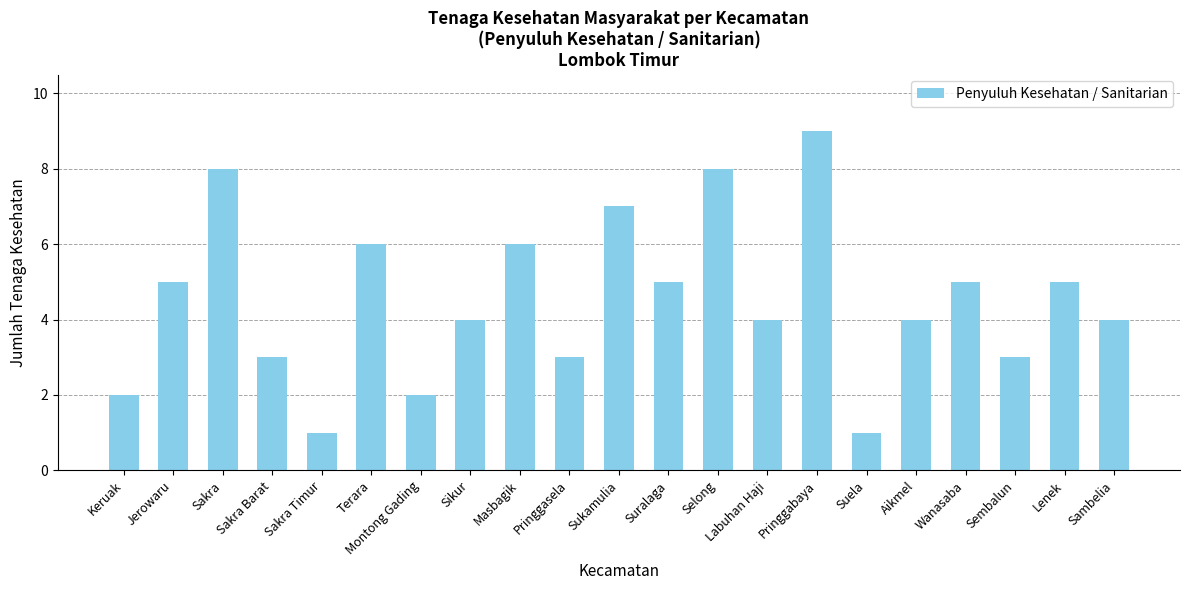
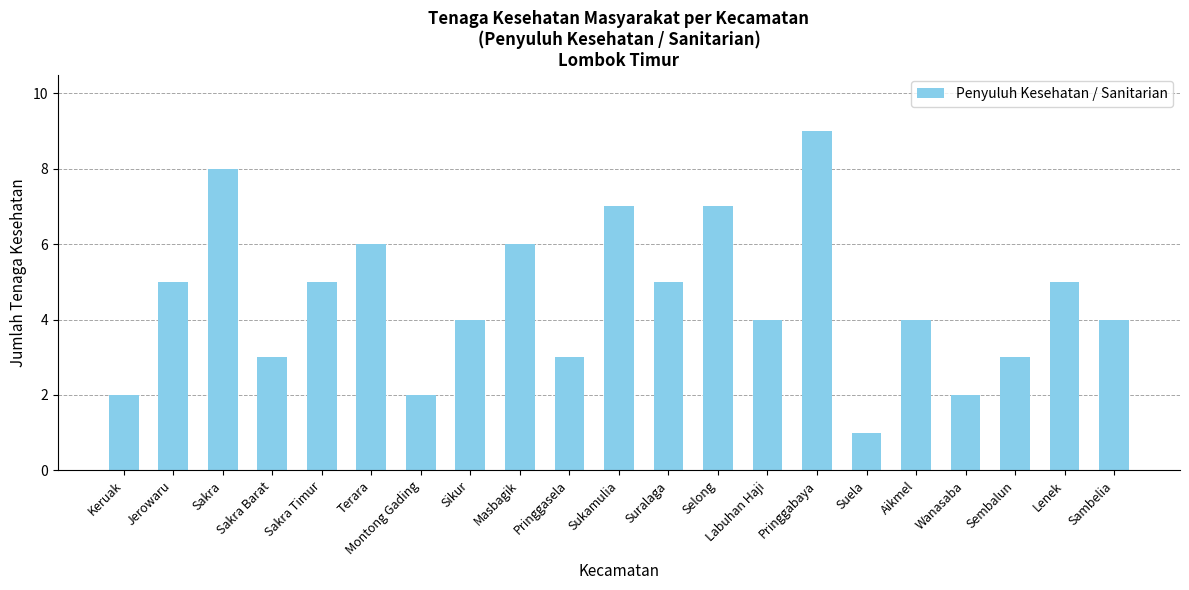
  {
    "Keruak": 2,
    "Jerowaru": 5,
    "Sakra": 8,
    "Sakra Barat": 3,
-   "Sakra Timur": 1,
+   "Sakra Timur": 5,
    "Terara": 6,
    "Montong Gading": 2,
    "Sikur": 4,
    "Masbagik": 6,
    "Pringgasela": 3,
    "Sukamulia": 7,
    "Suralaga": 5,
-   "Selong": 8,
+   "Selong": 7,
    "Labuhan Haji": 4,
    "Pringgabaya": 9,
    "Suela": 1,
    "Aikmel": 4,
-   "Wanasaba": 5,
+   "Wanasaba": 2,
    "Sembalun": 3,
    "Lenek": 5,
    "Sambelia": 4
  }
